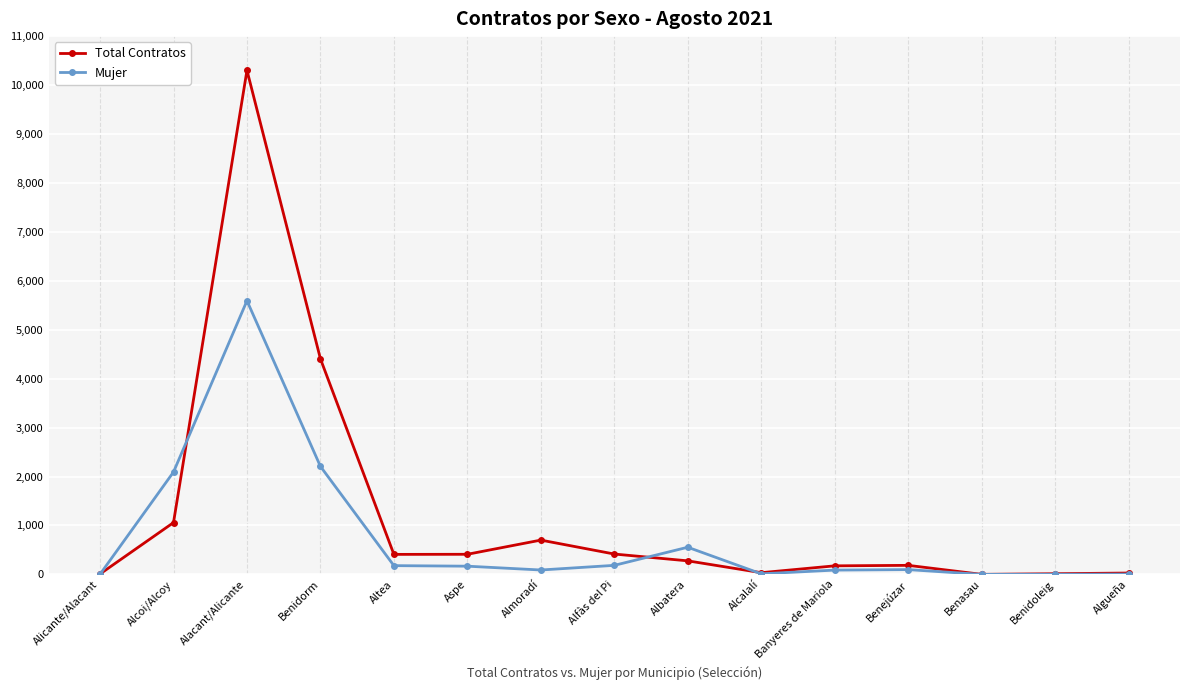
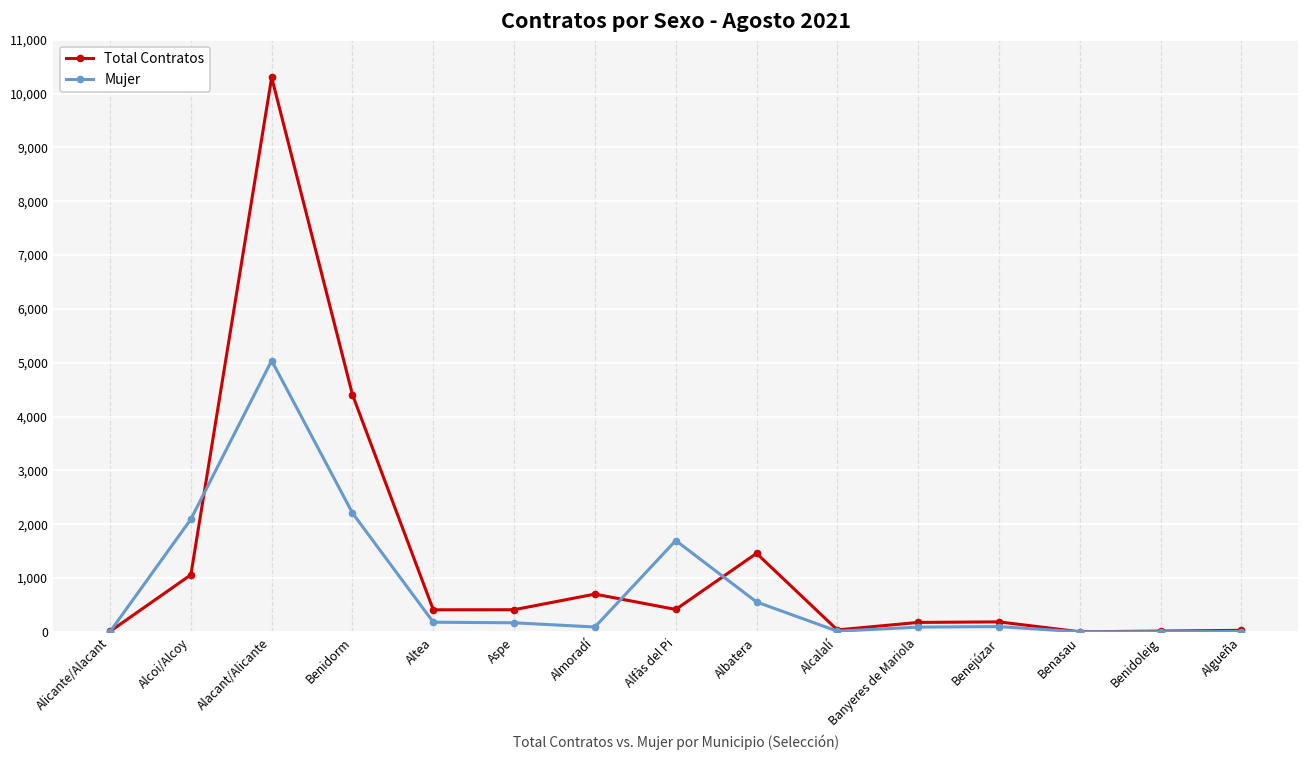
  {
    "Total Contratos": {
      "Alcoi/Alcoy": "1,100",
      "Alacant/Alicante": "10,300",
      "Benidorm": "4,400",
      "Altea": "400",
      "Aspe": "400",
      "Almoradí": "700",
      "Alfàs del Pi": "400",
-     "Albatera": "300",
+     "Albatera": "1,500",
      "Banyeres de Mariola": "200",
      "Benejúzar": "200"
    },
    "Mujer": {
      "Alcoi/Alcoy": "2,100",
-     "Alacant/Alicante": "5,600",
+     "Alacant/Alicante": "5,000",
      "Benidorm": "2,200",
      "Altea": "200",
      "Aspe": "200",
      "Almoradí": "100",
-     "Alfàs del Pi": "200",
+     "Alfàs del Pi": "1,700",
      "Albatera": "600",
      "Banyeres de Mariola": "100",
      "Benejúzar": "100"
    }
  }
